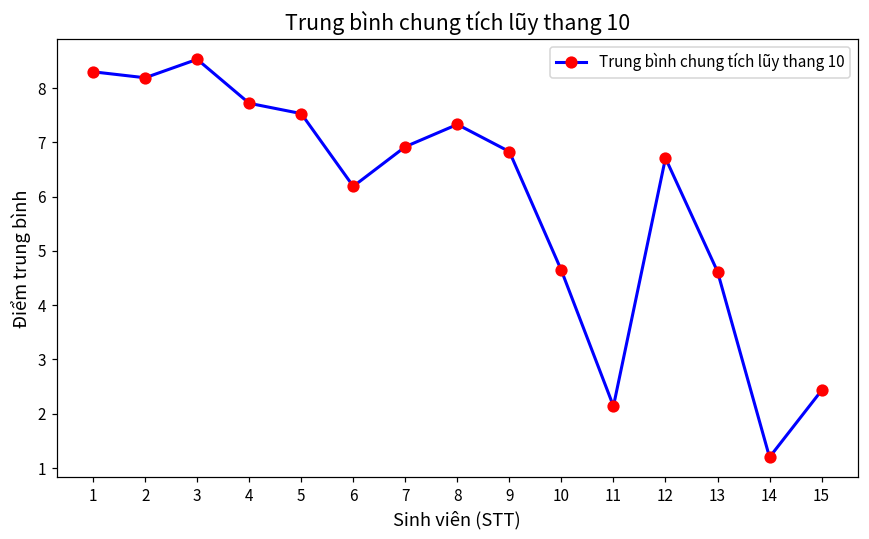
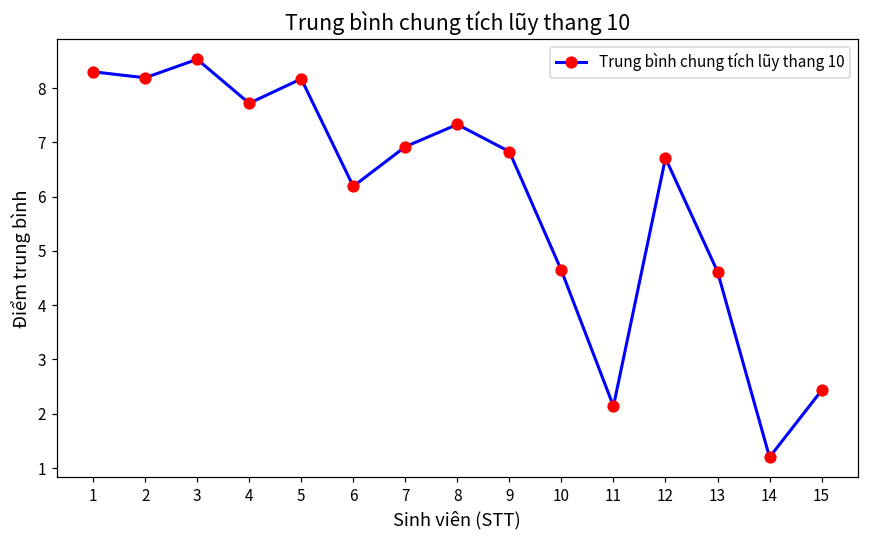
  {
    "1": 8.3,
    "2": 8.2,
    "3": 8.5,
    "4": 7.7,
-   "5": 7.5,
+   "5": 8.2,
    "6": 6.2,
    "7": 6.9,
    "8": 7.3,
    "9": 6.8,
    "10": 4.6,
    "11": 2.1,
    "12": 6.7,
    "13": 4.6,
    "14": 1.2,
    "15": 2.4
  }
